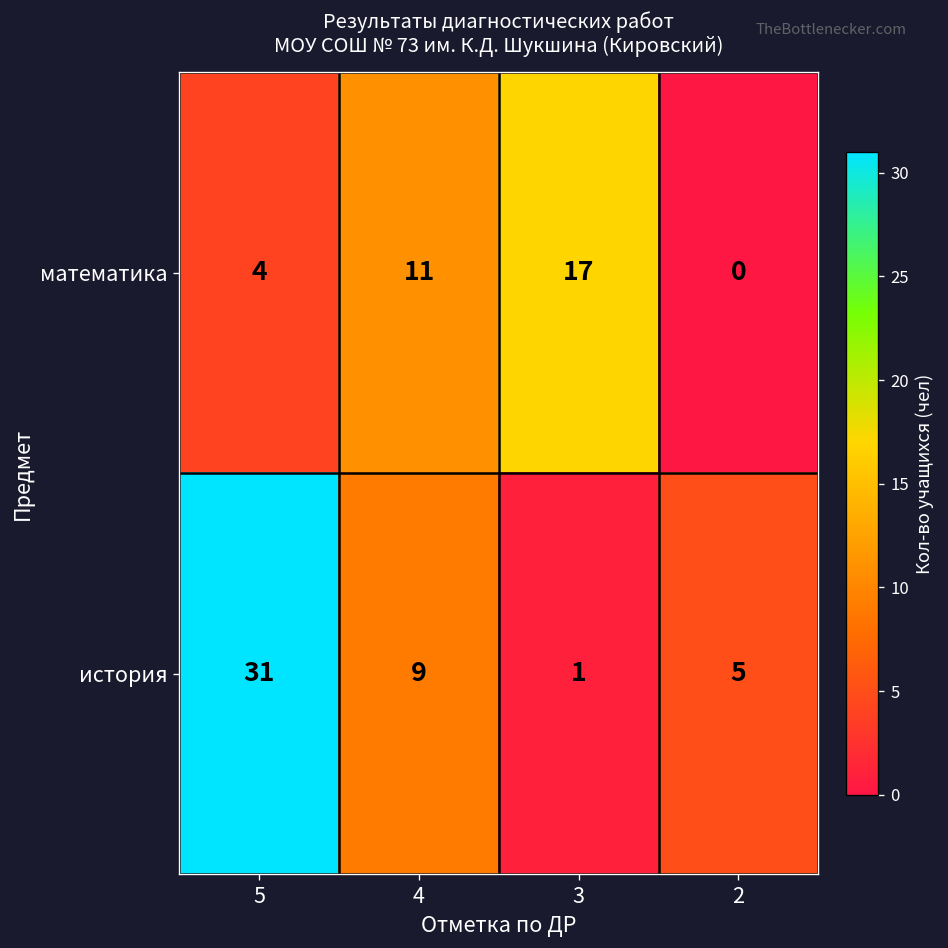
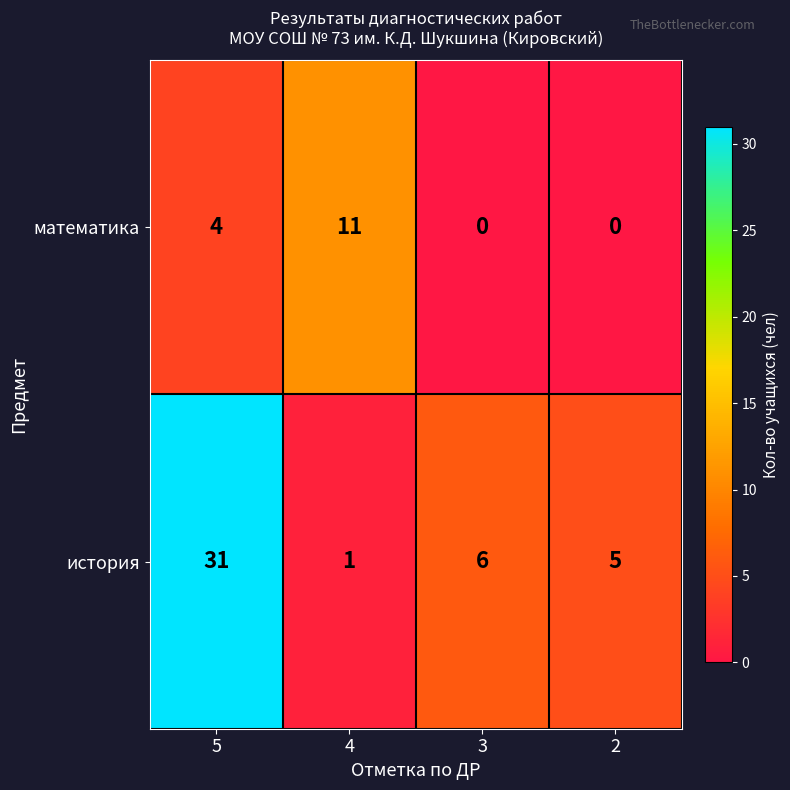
  {
    "математика": {
      "5": 4,
      "4": 11,
-     "3": 17,
+     "3": 0,
      "2": 0
    },
    "история": {
      "5": 31,
-     "4": 9,
-     "3": 1,
+     "4": 1,
+     "3": 6,
      "2": 5
    }
  }
